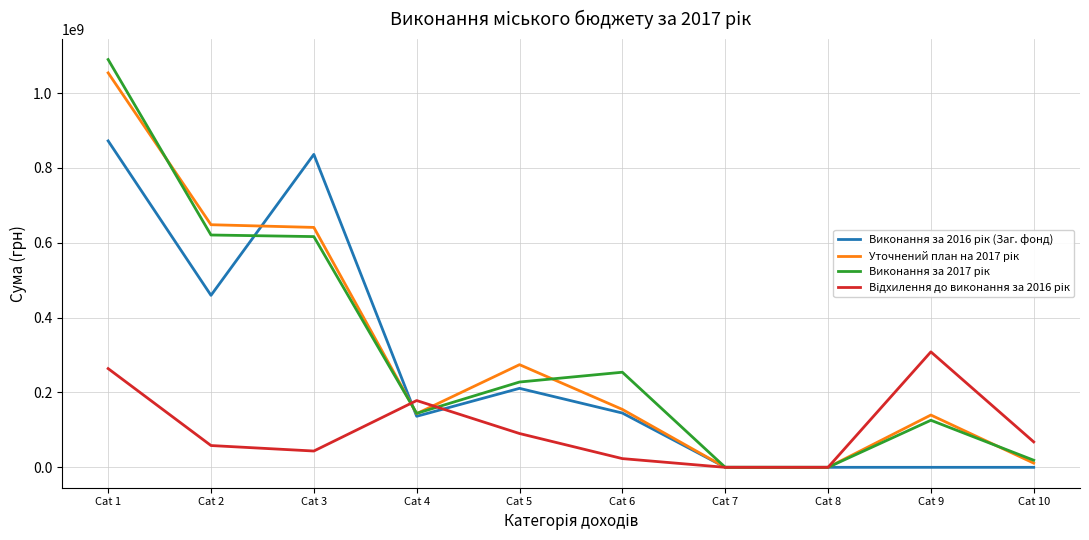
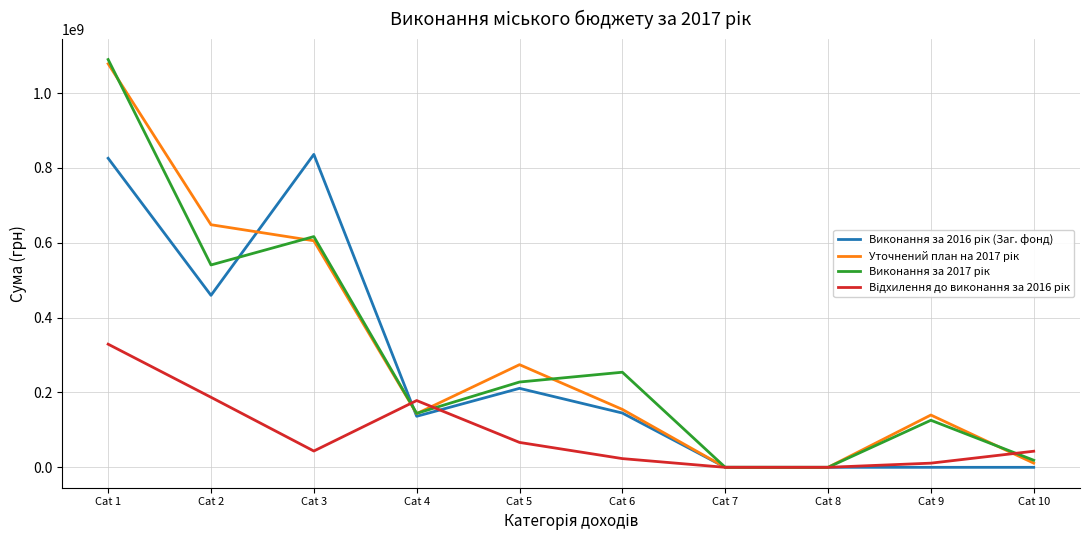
  {
    "Виконання за 2016 рік (Заг. фонд)": {
-     "Cat 1": 870000000,
+     "Cat 1": 830000000,
      "Cat 2": 460000000,
      "Cat 3": 840000000,
      "Cat 4": 140000000,
      "Cat 5": 210000000,
      "Cat 6": 150000000,
      "Cat 9": 0,
      "Cat 10": 0
    },
    "Уточнений план на 2017 рік": {
-     "Cat 1": 1050000000,
+     "Cat 1": 1080000000,
      "Cat 2": 650000000,
-     "Cat 3": 640000000,
+     "Cat 3": 610000000,
      "Cat 5": 270000000,
      "Cat 6": 150000000,
      "Cat 9": 140000000,
      "Cat 10": 10000000
    },
    "Виконання за 2017 рік": {
      "Cat 1": 1090000000,
-     "Cat 2": 620000000,
+     "Cat 2": 540000000,
      "Cat 3": 620000000,
      "Cat 5": 230000000,
      "Cat 6": 250000000,
      "Cat 9": 130000000,
      "Cat 10": 20000000
    },
    "Відхилення до виконання за 2016 рік": {
-     "Cat 1": 260000000,
-     "Cat 2": 60000000,
+     "Cat 1": 330000000,
+     "Cat 2": 190000000,
      "Cat 3": 40000000,
      "Cat 4": 180000000,
-     "Cat 5": 90000000,
+     "Cat 5": 70000000,
      "Cat 6": 20000000,
-     "Cat 9": 310000000,
-     "Cat 10": 70000000
+     "Cat 9": 10000000,
+     "Cat 10": 40000000
    }
  }
